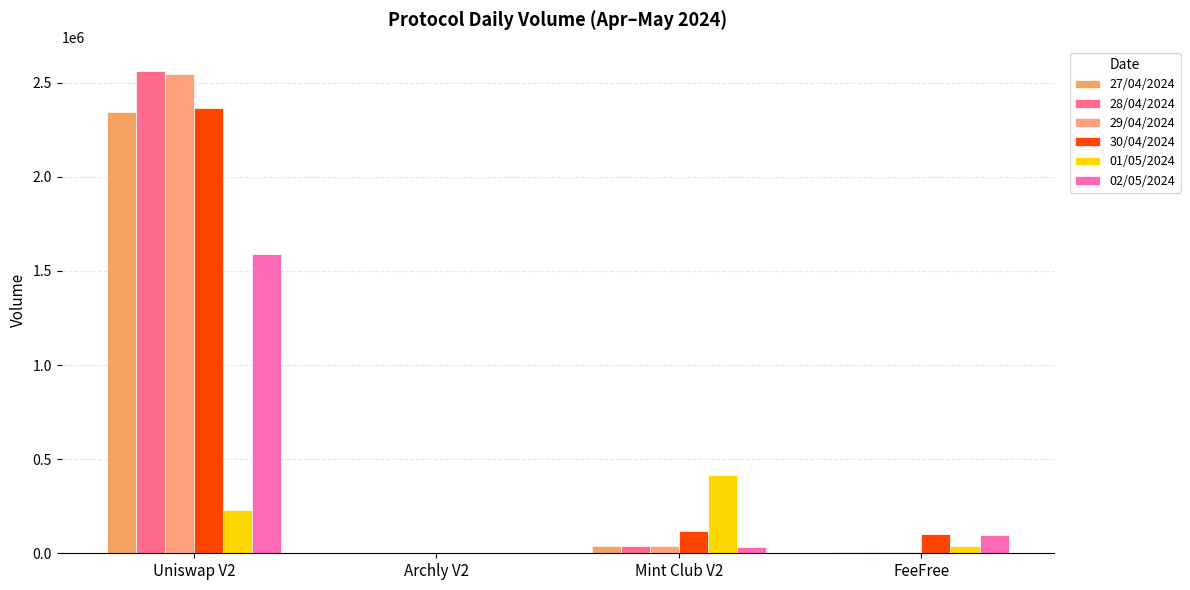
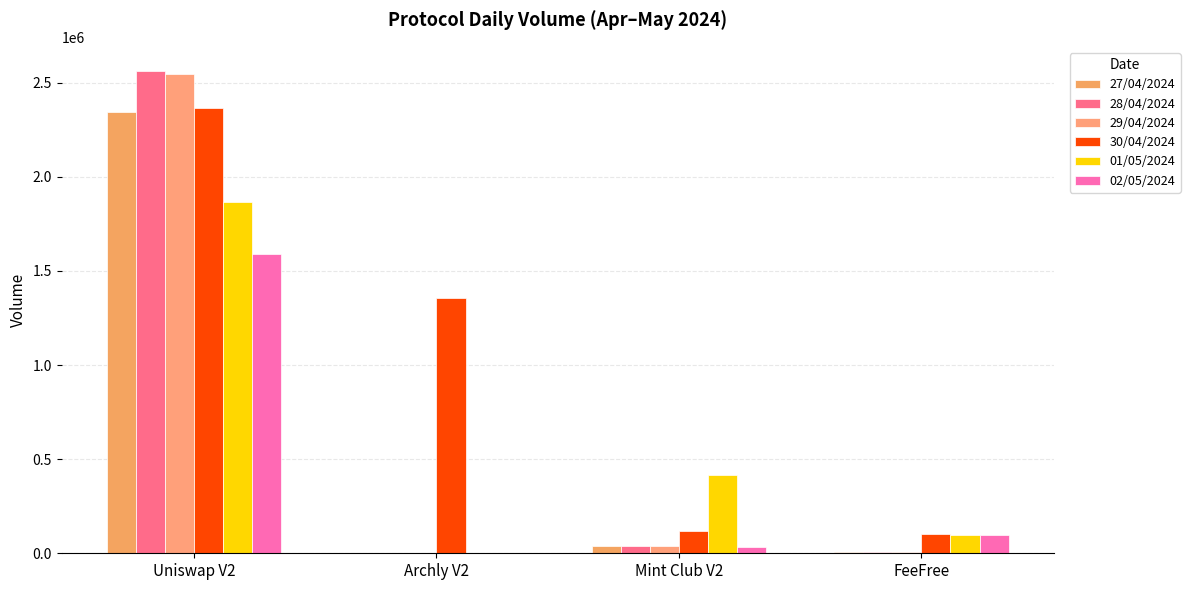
  {
    "30/04/2024": {
      "Uniswap V2": 2370000,
-     "Archly V2": 0,
+     "Archly V2": 1360000,
      "Mint Club V2": 120000,
      "FeeFree": 100000
    },
    "01/05/2024": {
-     "Uniswap V2": 230000,
+     "Uniswap V2": 1870000,
      "Mint Club V2": 410000,
-     "FeeFree": 40000
+     "FeeFree": 100000
    }
  }
